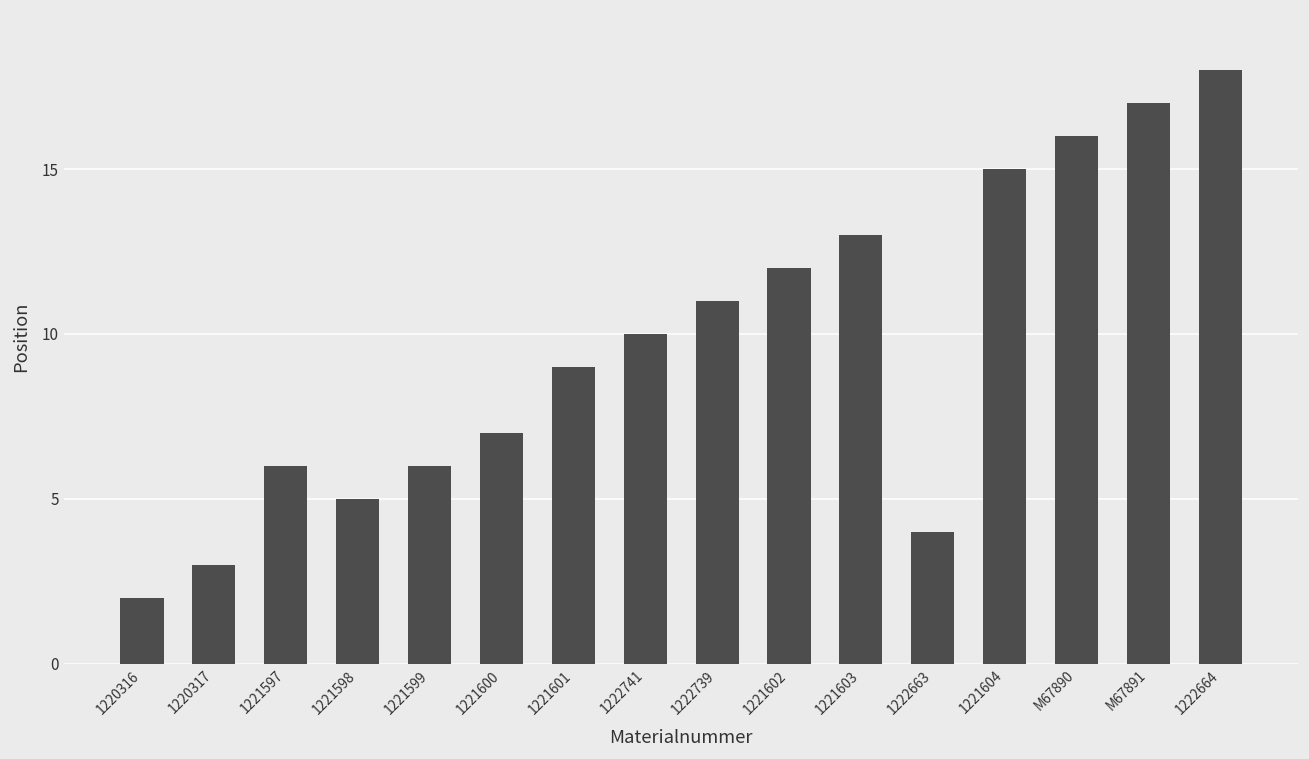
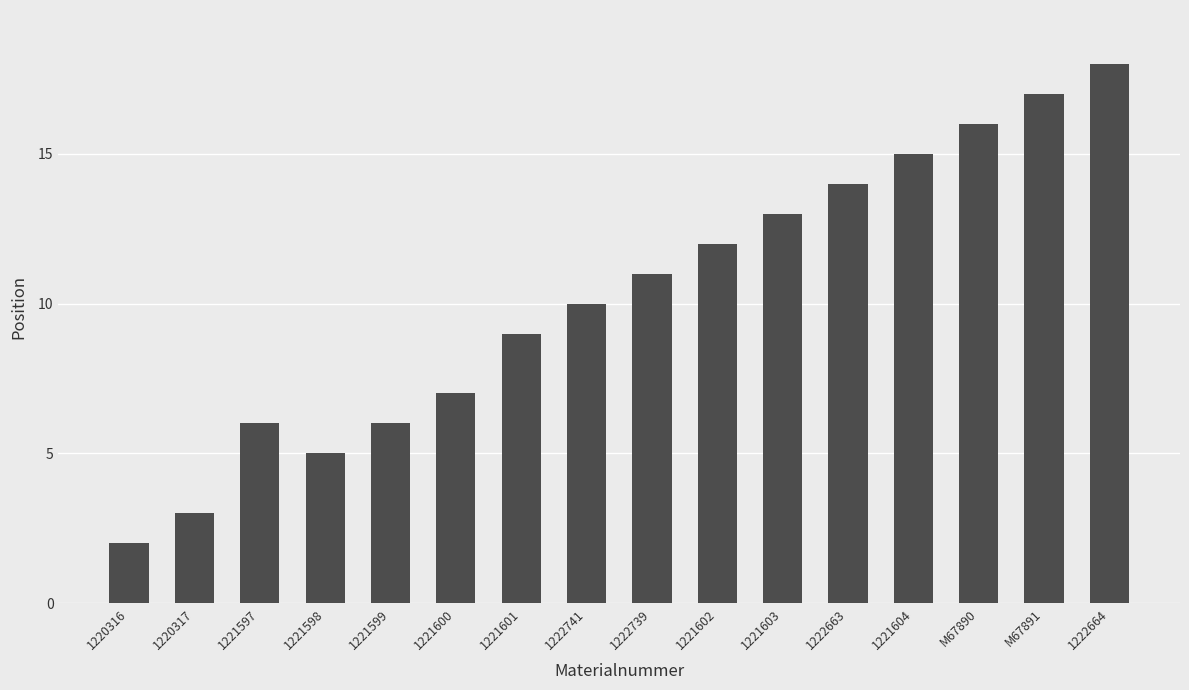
  {
    "1220316": 2,
    "1220317": 3,
    "1221597": 6,
    "1221598": 5,
    "1221599": 6,
    "1221600": 7,
    "1221601": 9,
    "1222741": 10,
    "1222739": 11,
    "1221602": 12,
    "1221603": 13,
-   "1222663": 4,
+   "1222663": 14,
    "1221604": 15,
    "M67890": 16,
    "M67891": 17,
    "1222664": 18
  }
